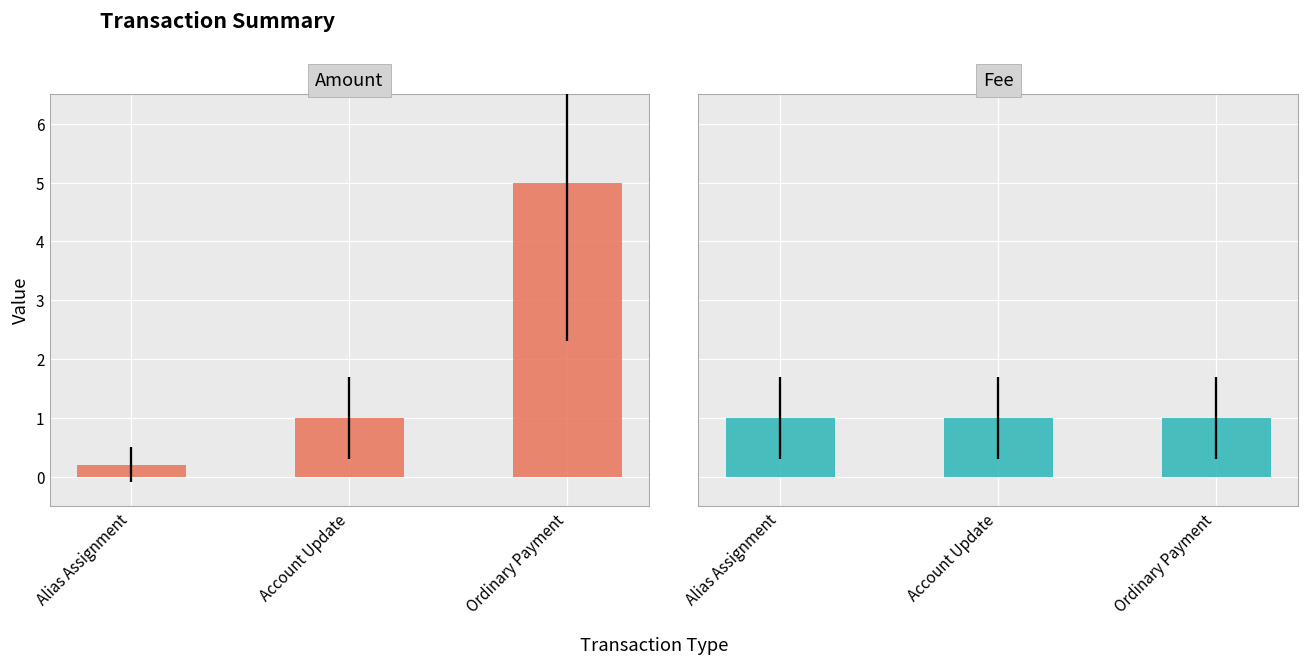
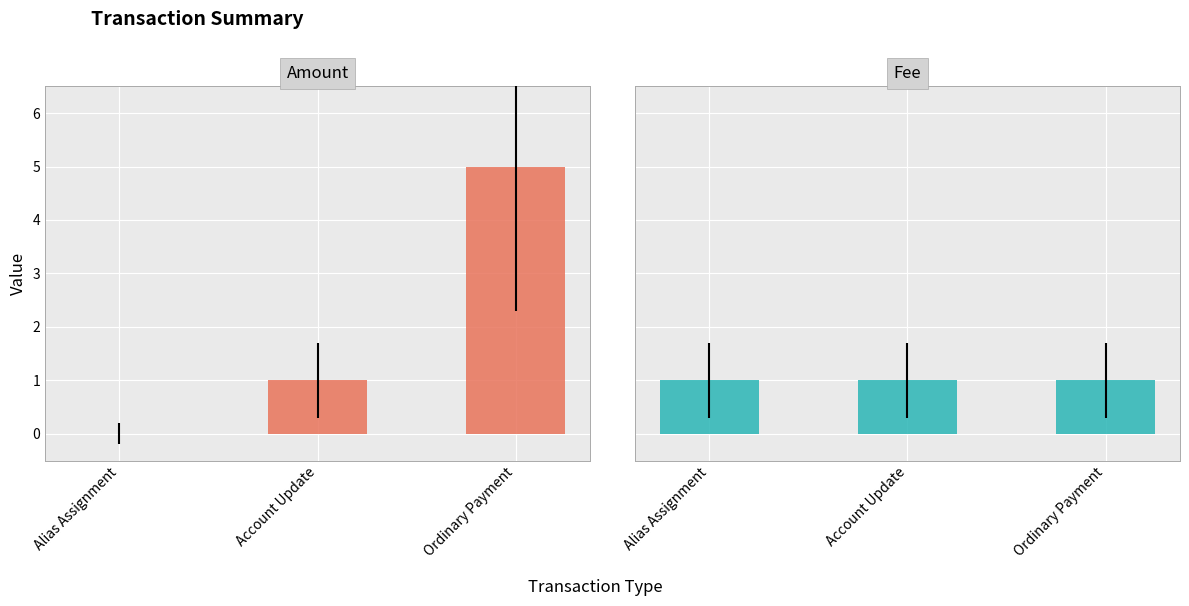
  {
    "Amount": {
-     "Alias Assignment": 0.2,
+     "Alias Assignment": 0.0,
      "Account Update": 1.0,
      "Ordinary Payment": 5.0
    }
  }
